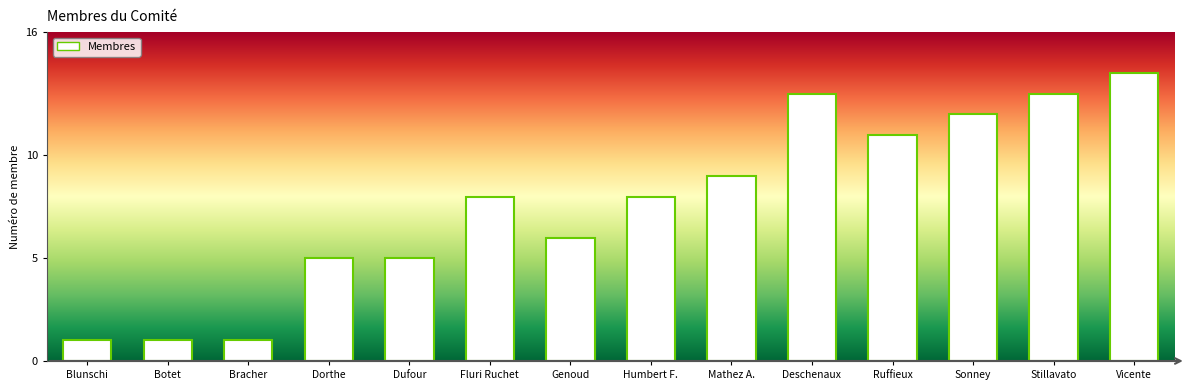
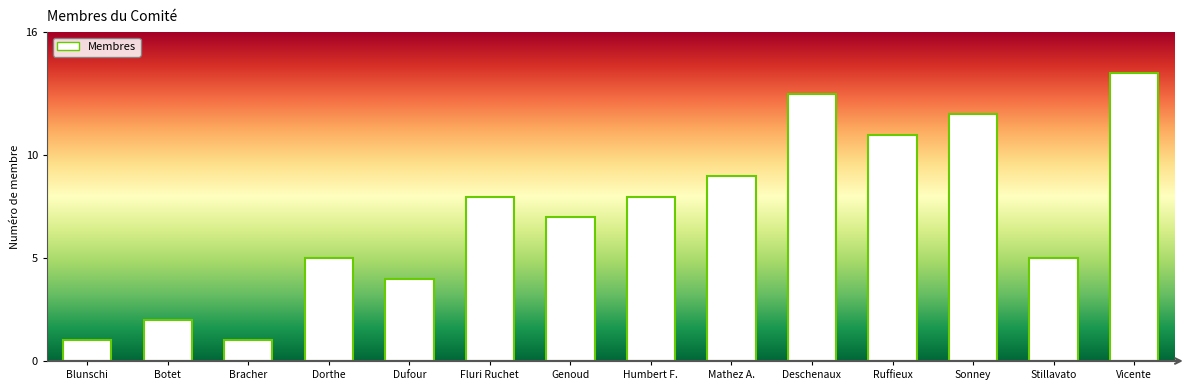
  {
    "Blunschi": 1,
-   "Botet": 1,
+   "Botet": 2,
    "Bracher": 1,
    "Dorthe": 5,
-   "Dufour": 5,
+   "Dufour": 4,
    "Fluri Ruchet": 8,
-   "Genoud": 6,
+   "Genoud": 7,
    "Humbert F.": 8,
    "Mathez A.": 9,
    "Deschenaux": 13,
    "Ruffieux": 11,
    "Sonney": 12,
-   "Stillavato": 13,
+   "Stillavato": 5,
    "Vicente": 14
  }
